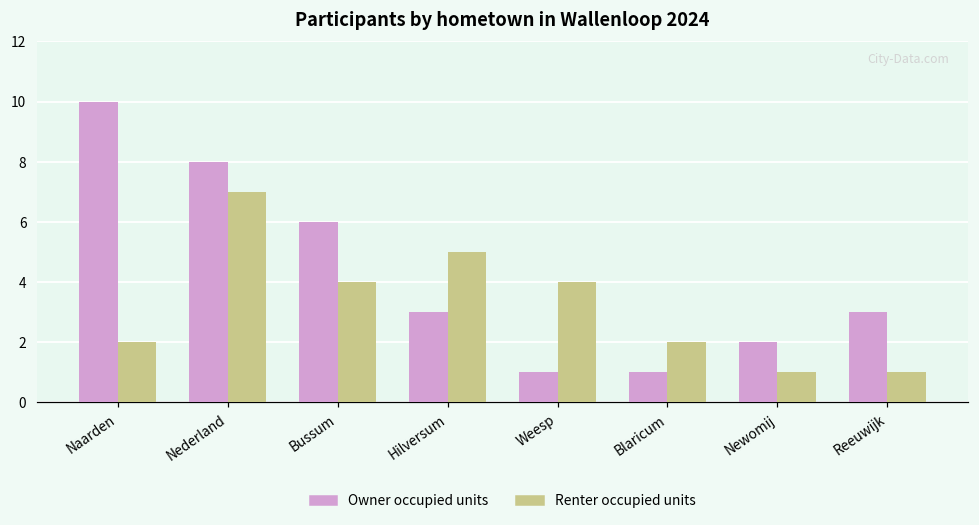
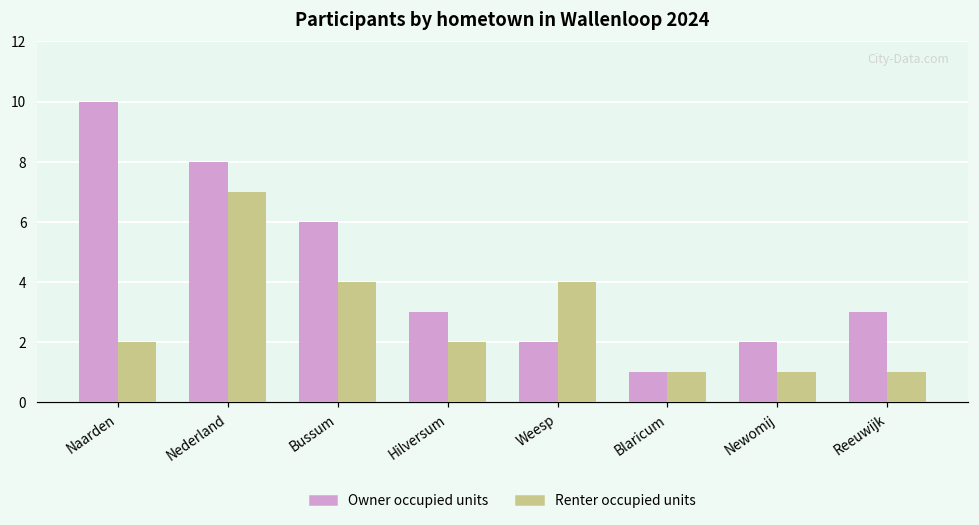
  {
    "Owner occupied units": {
      "Naarden": 10,
      "Nederland": 8,
      "Bussum": 6,
      "Hilversum": 3,
-     "Weesp": 1,
+     "Weesp": 2,
      "Blaricum": 1,
      "Newomij": 2,
      "Reeuwijk": 3
    },
    "Renter occupied units": {
      "Naarden": 2,
      "Nederland": 7,
      "Bussum": 4,
-     "Hilversum": 5,
+     "Hilversum": 2,
      "Weesp": 4,
-     "Blaricum": 2,
+     "Blaricum": 1,
      "Newomij": 1,
      "Reeuwijk": 1
    }
  }
